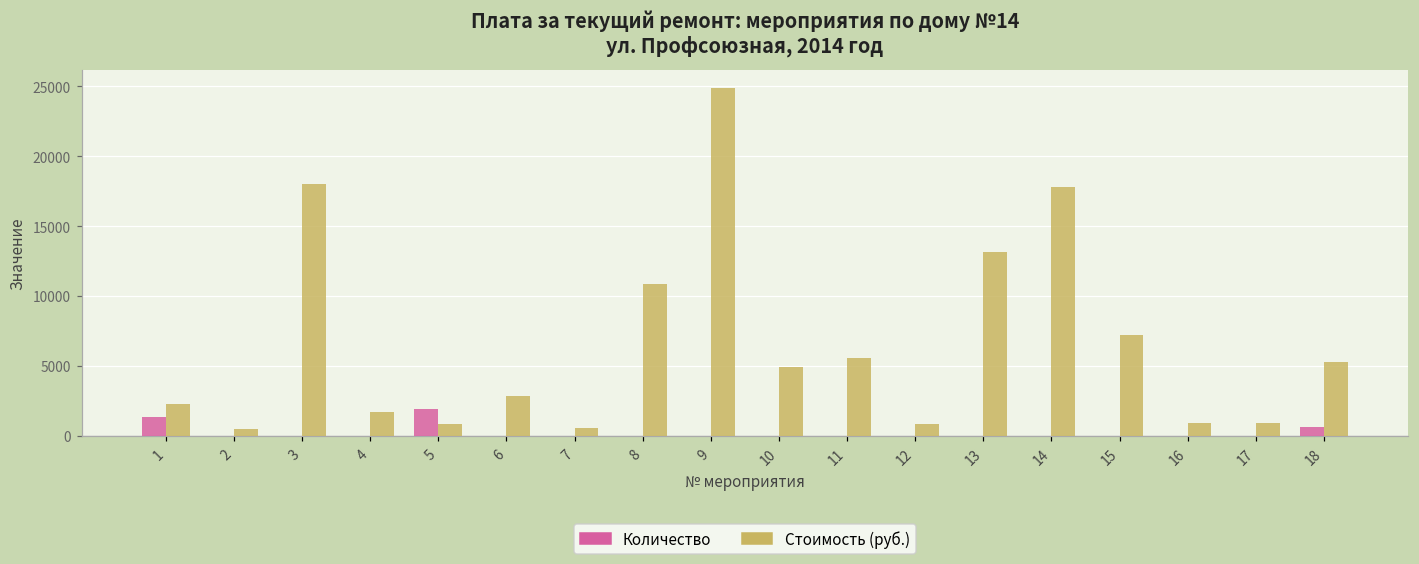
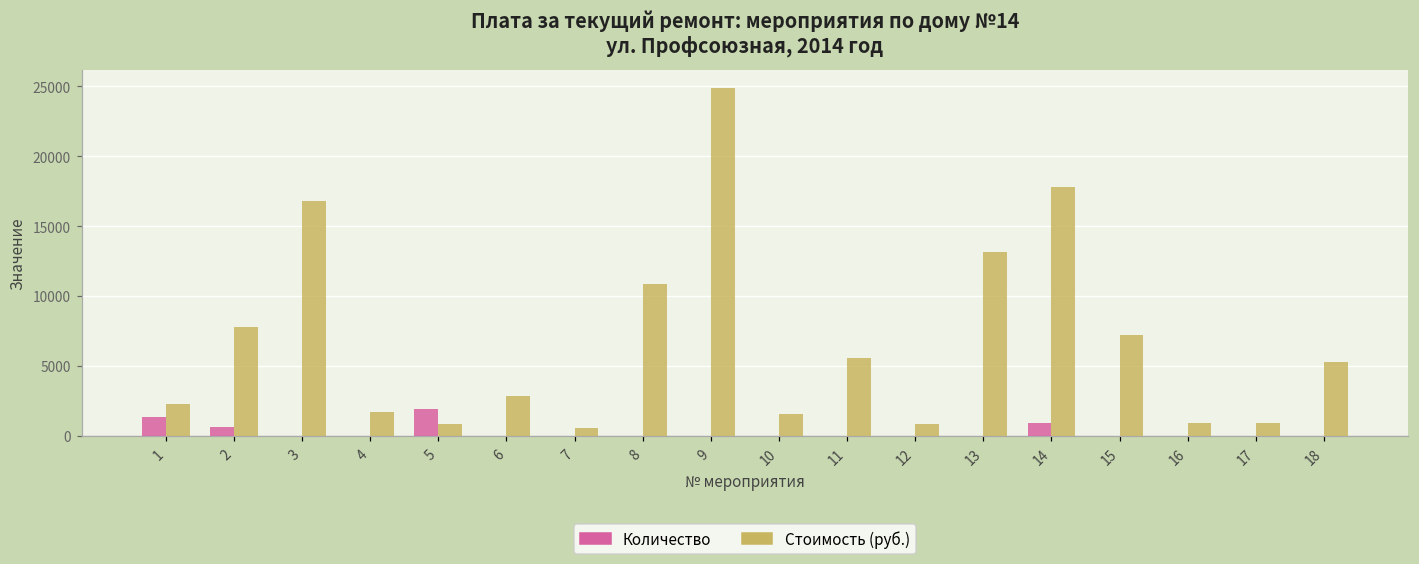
  {
    "Количество": {
      "1": 1400,
-     "2": 0,
+     "2": 600,
      "5": 2000,
-     "14": 0,
-     "18": 600
+     "14": 900,
+     "18": 0
    },
    "Стоимость (руб.)": {
      "1": 2300,
-     "2": 500,
-     "3": 18000,
+     "2": 7800,
+     "3": 16800,
      "4": 1700,
      "5": 900,
      "6": 2800,
      "7": 600,
      "8": 10900,
      "9": 24900,
-     "10": 4900,
+     "10": 1500,
      "11": 5600,
      "12": 800,
      "13": 13100,
      "14": 17800,
      "15": 7200,
      "16": 900,
      "17": 900,
      "18": 5300
    }
  }
